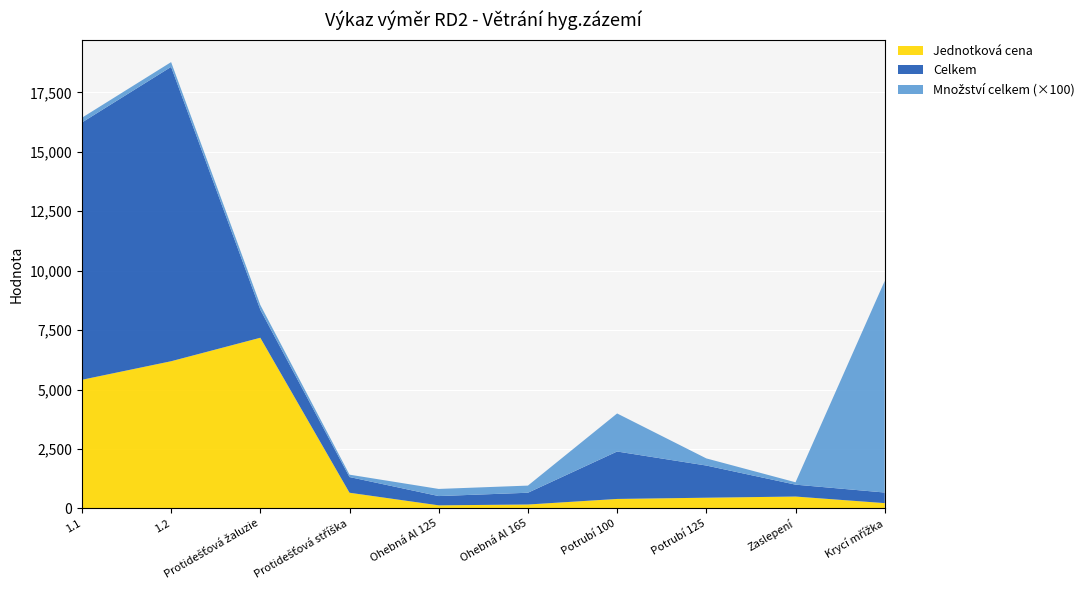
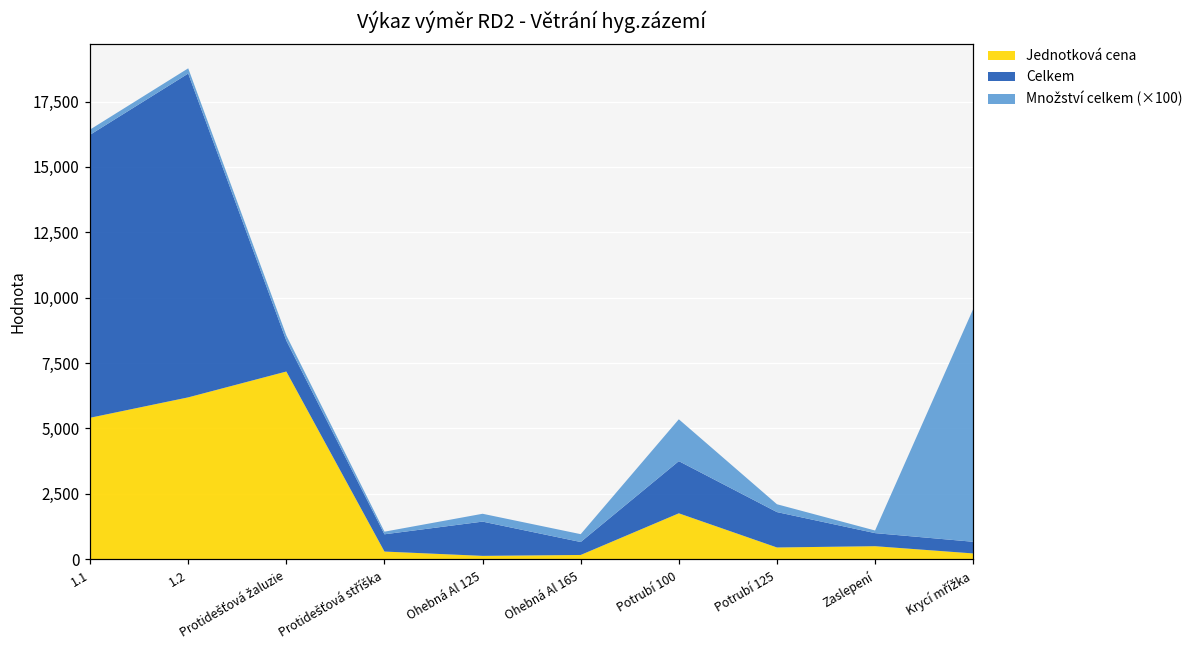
  {
    "Jednotková cena": {
      "1.1": "5,400",
      "1.2": "6,200",
      "Protidešťová žaluzie": "7,200",
-     "Protidešťová stříška": "700",
+     "Protidešťová stříška": "300",
      "Ohebná Al 125": "100",
      "Ohebná Al 165": "200",
-     "Potrubí 100": "400",
+     "Potrubí 100": "1,800",
      "Potrubí 125": "500",
      "Zaslepení": "500",
      "Krycí mřížka": "200"
    },
    "Celkem": {
      "1.1": "10,800",
      "1.2": "12,400",
      "Protidešťová žaluzie": "1,200",
-     "Ohebná Al 125": "400",
+     "Ohebná Al 125": "1,300",
      "Ohebná Al 165": "500",
      "Potrubí 100": "2,000",
      "Potrubí 125": "1,400",
      "Krycí mřížka": "400"
    },
    "Množství celkem (×100)": {
      "1.1": "200",
      "1.2": "200",
      "Protidešťová žaluzie": "200",
      "Ohebná Al 125": "300",
      "Ohebná Al 165": "300",
      "Potrubí 100": "1,600",
      "Potrubí 125": "300",
      "Krycí mřížka": "8,900"
    }
  }
